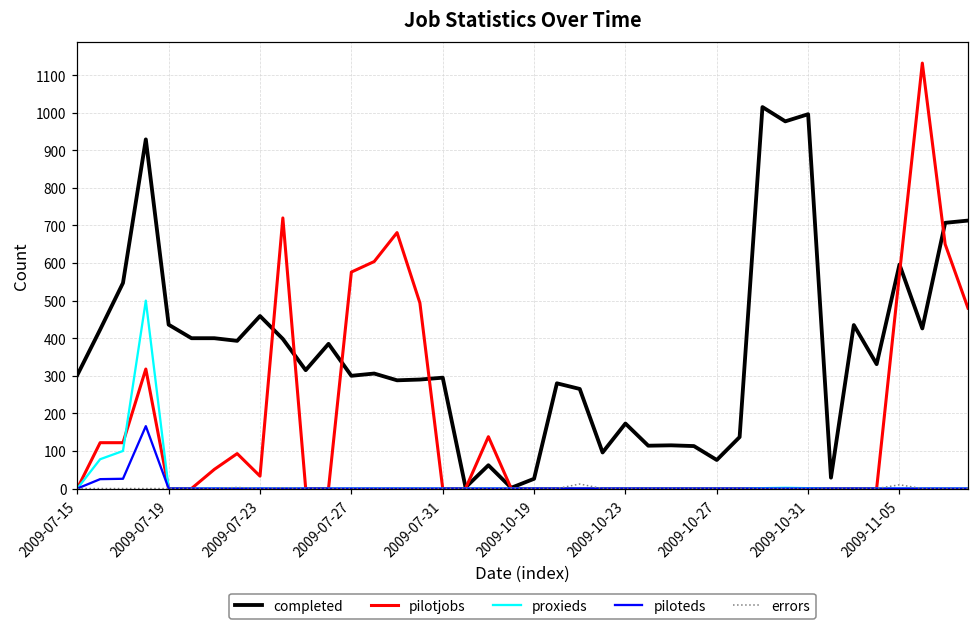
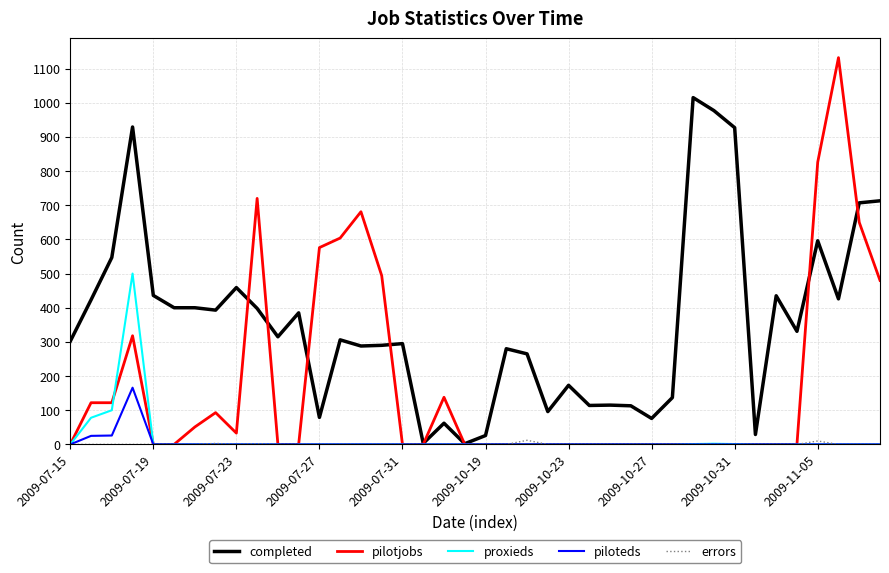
  {
    "completed": {
      "2009-07-15": 300,
      "2009-07-19": 440,
      "2009-07-23": 460,
-     "2009-07-27": 300,
+     "2009-07-27": 80,
      "2009-07-31": 300,
      "2009-10-19": 30,
      "2009-10-23": 170,
      "2009-10-27": 80,
-     "2009-10-31": 1000,
+     "2009-10-31": 930,
      "2009-11-05": 600
    },
    "pilotjobs": {
      "2009-07-23": 30,
      "2009-07-27": 580,
-     "2009-11-05": 570
+     "2009-11-05": 830
    },
    "errors": {
      "2009-11-05": 10
    }
  }
